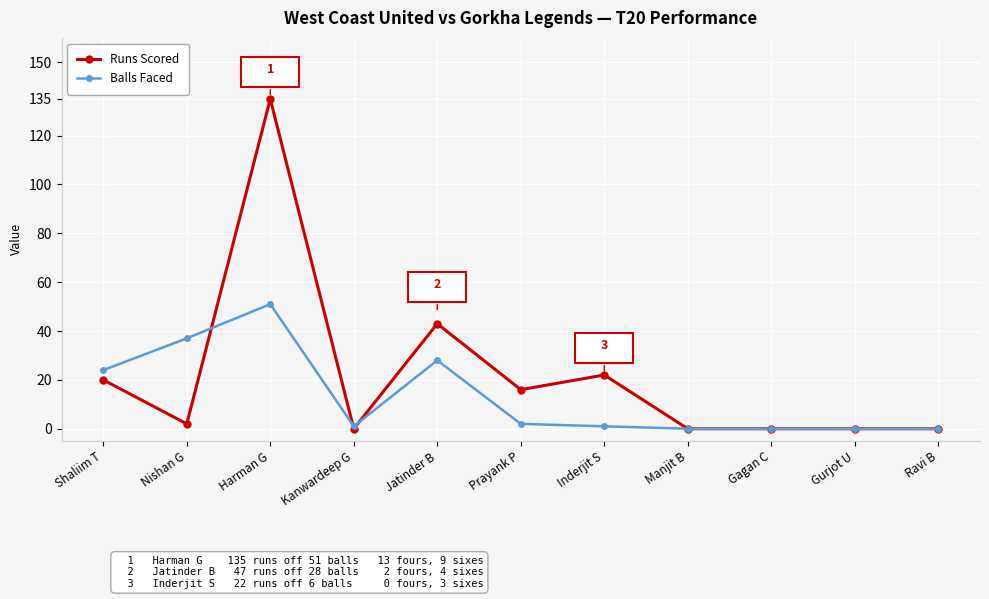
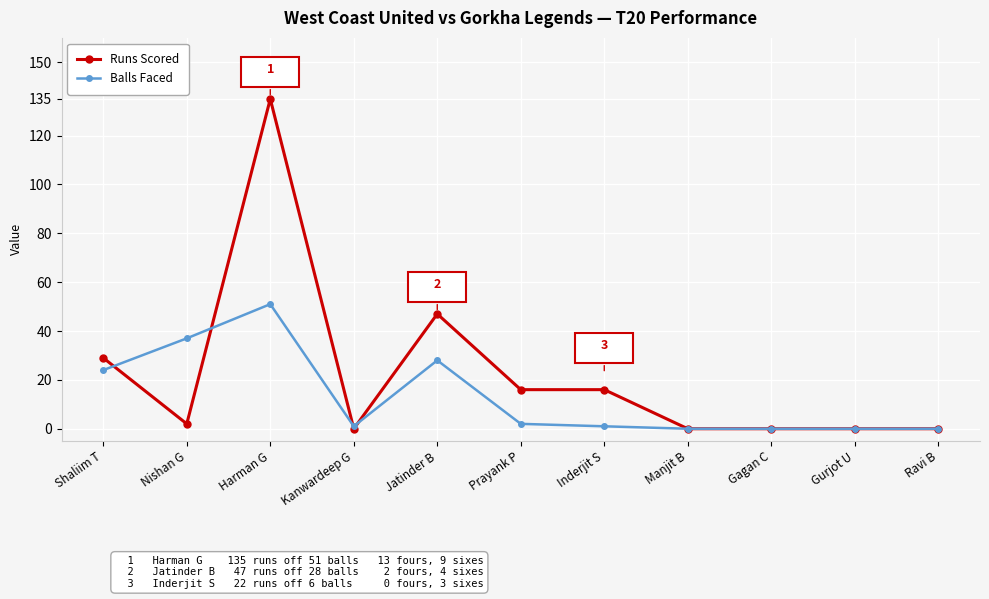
  {
    "Runs Scored": {
-     "Shaliim T": 20,
+     "Shaliim T": 29,
      "Nishan G": 2,
-     "Jatinder B": 43,
+     "Jatinder B": 47,
      "Prayank P": 16,
-     "Inderjit S": 22
+     "Inderjit S": 16
    },
    "Balls Faced": {
      "Shaliim T": 24,
      "Nishan G": 37,
      "Harman G": 51,
      "Jatinder B": 28,
      "Prayank P": 2,
      "Inderjit S": 1
    }
  }
